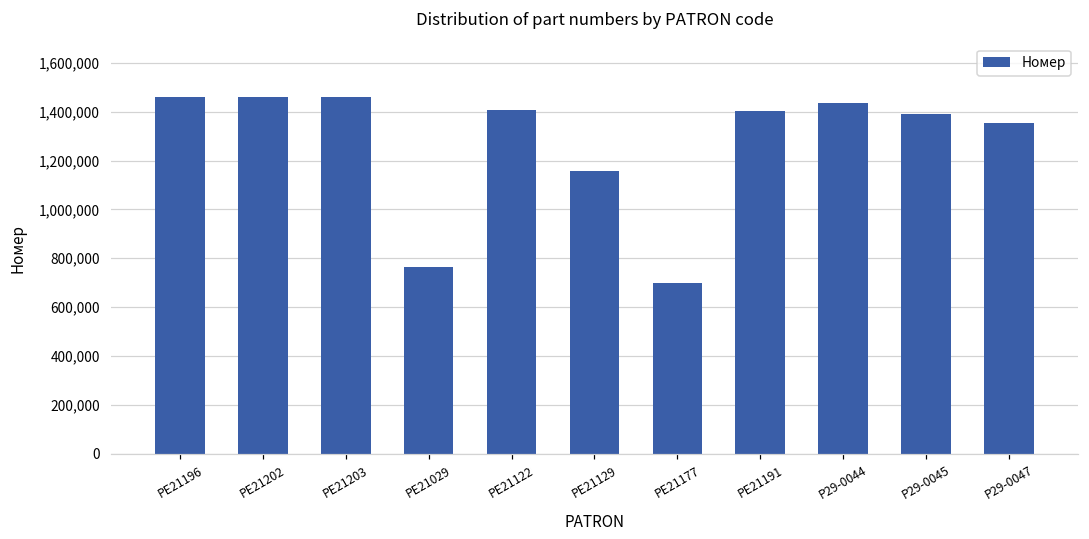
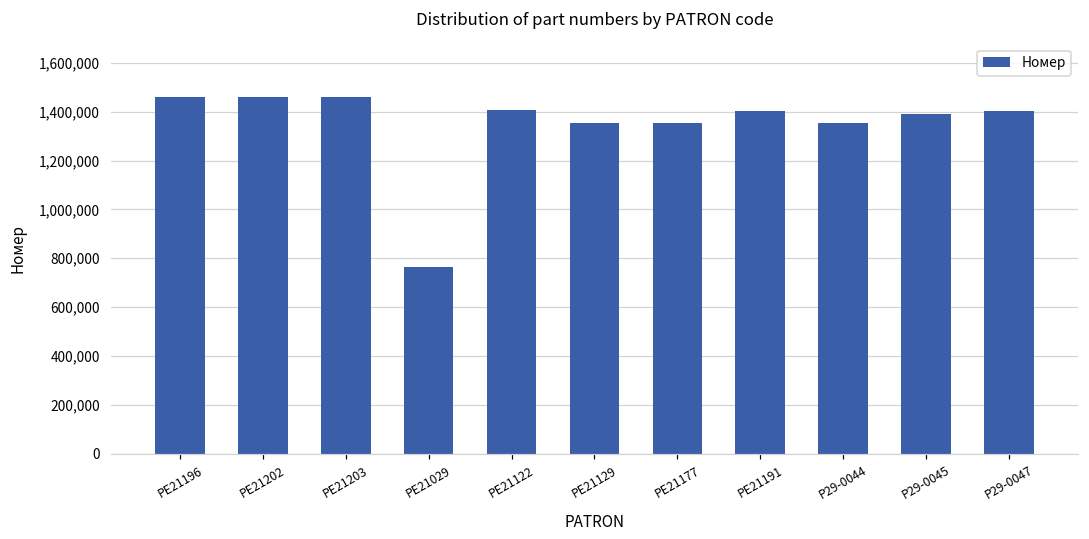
  {
    "PE21196": "1,460,000",
    "PE21202": "1,460,000",
    "PE21203": "1,460,000",
    "PE21029": "760,000",
    "PE21122": "1,410,000",
-   "PE21129": "1,160,000",
-   "PE21177": "700,000",
+   "PE21129": "1,360,000",
+   "PE21177": "1,360,000",
    "PE21191": "1,400,000",
-   "P29-0044": "1,430,000",
+   "P29-0044": "1,360,000",
    "P29-0045": "1,390,000",
-   "P29-0047": "1,360,000"
+   "P29-0047": "1,400,000"
  }
